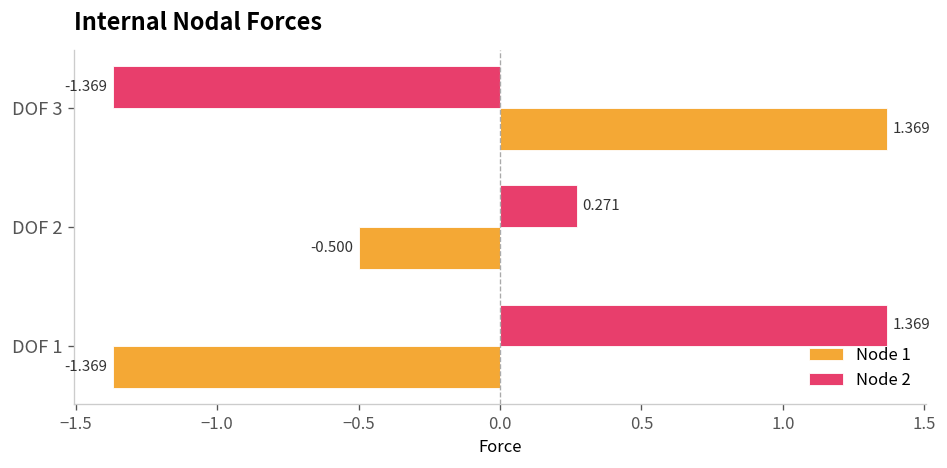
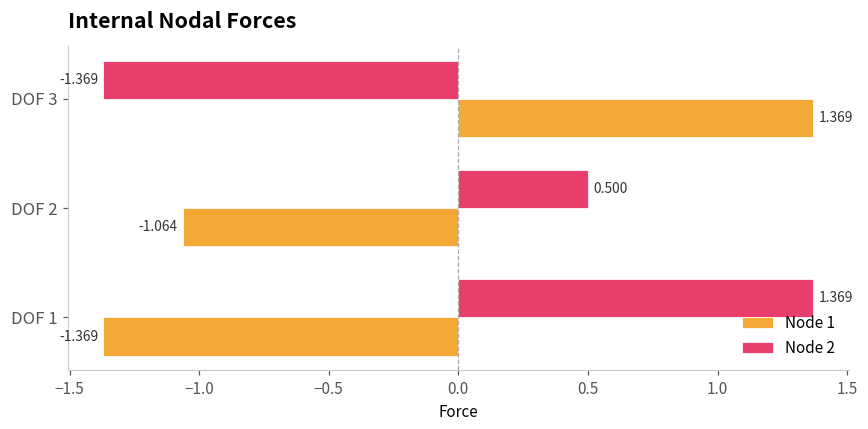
  {
    "Node 1": {
      "DOF 3": 1.369,
-     "DOF 2": -0.500,
+     "DOF 2": -1.064,
      "DOF 1": -1.369
    },
    "Node 2": {
      "DOF 3": -1.369,
-     "DOF 2": 0.271,
+     "DOF 2": 0.500,
      "DOF 1": 1.369
    }
  }
